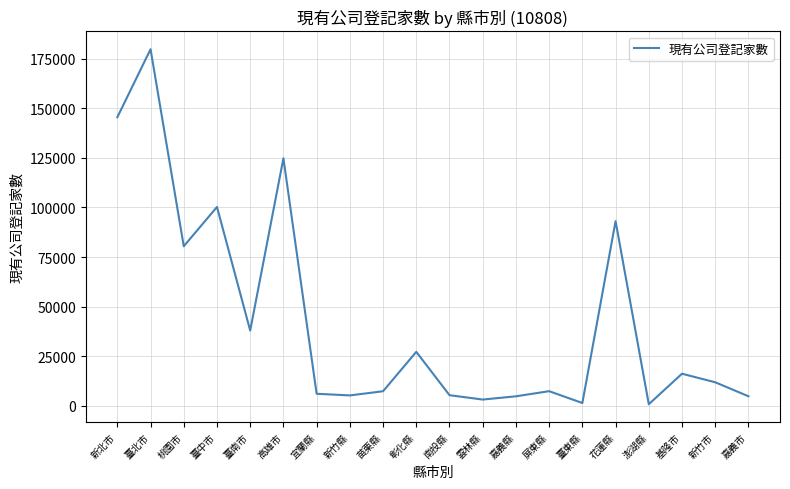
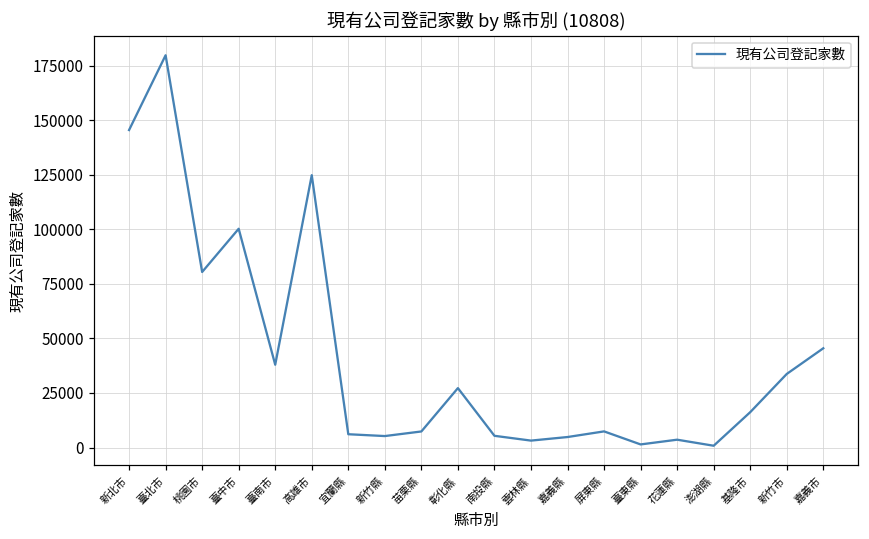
  {
    "新北市": 145000,
    "臺北市": 180000,
    "桃園市": 80000,
    "臺中市": 100000,
    "臺南市": 38000,
    "高雄市": 125000,
    "宜蘭縣": 6000,
    "新竹縣": 5000,
    "苗栗縣": 7000,
    "彰化縣": 27000,
    "南投縣": 5000,
    "雲林縣": 3000,
    "嘉義縣": 5000,
    "屏東縣": 7000,
    "臺東縣": 1000,
-   "花蓮縣": 93000,
+   "花蓮縣": 4000,
    "澎湖縣": 1000,
    "基隆市": 16000,
-   "新竹市": 12000,
-   "嘉義市": 5000
+   "新竹市": 34000,
+   "嘉義市": 45000
  }
